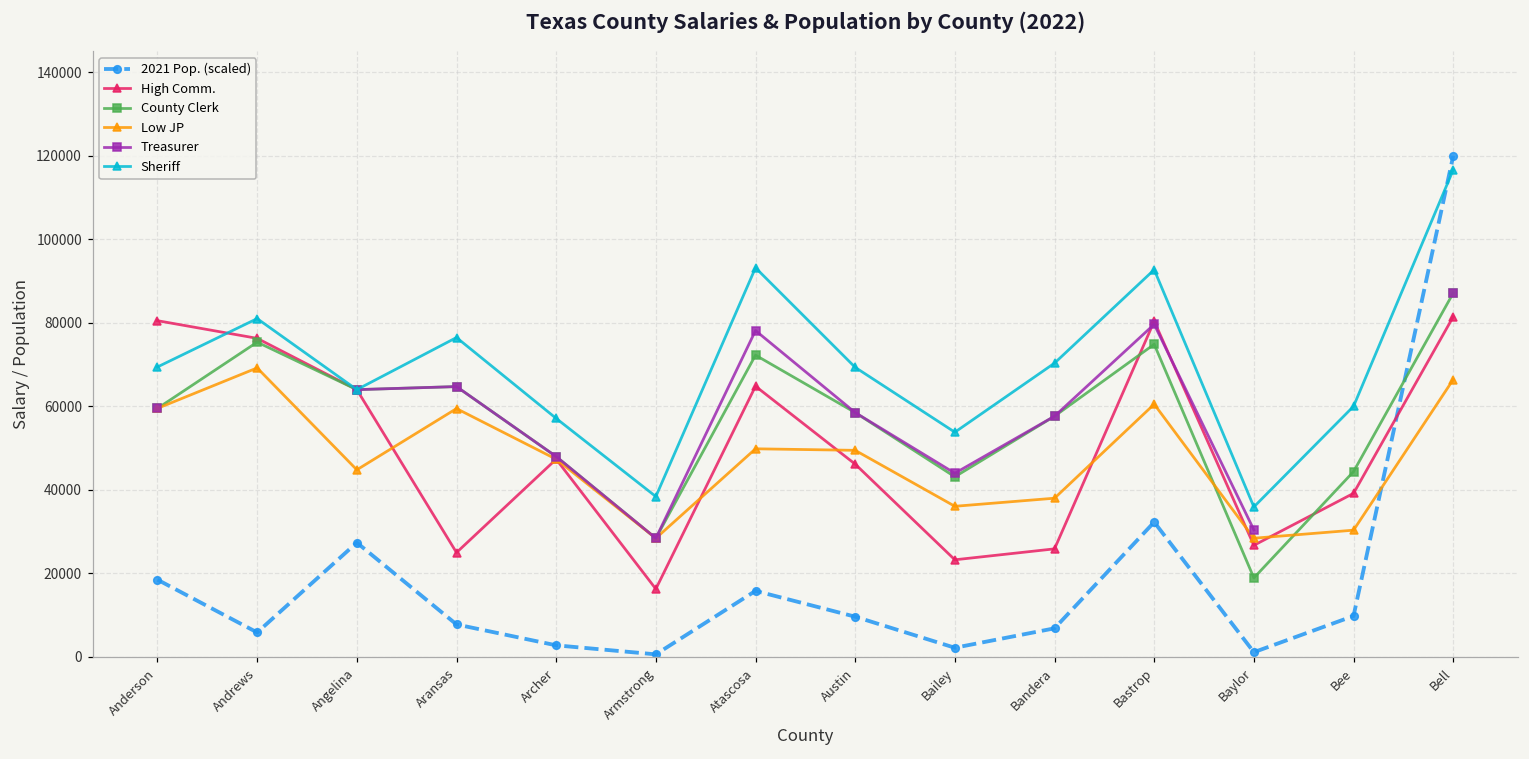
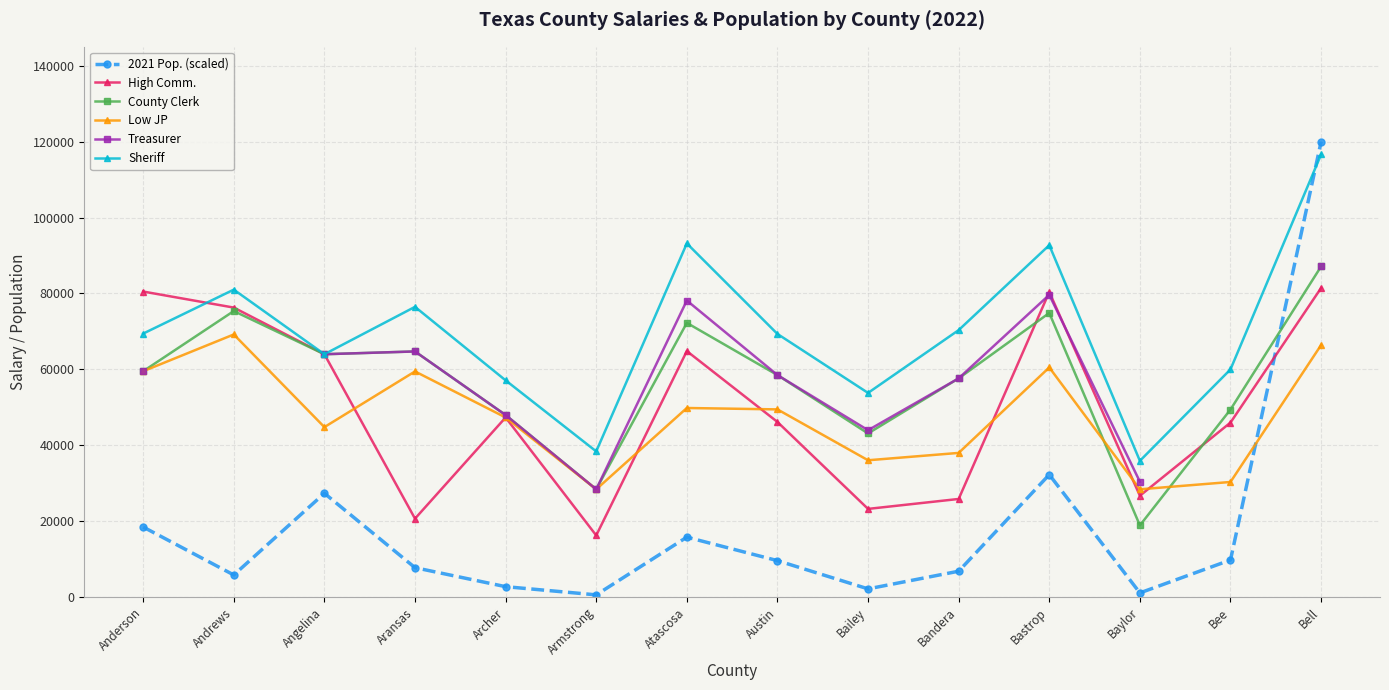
  {
    "High Comm.": {
      "Anderson": 81000,
      "Andrews": 76000,
-     "Aransas": 25000,
+     "Aransas": 21000,
      "Armstrong": 16000,
      "Atascosa": 65000,
      "Austin": 46000,
      "Bailey": 23000,
      "Bandera": 26000,
      "Bastrop": 80000,
      "Baylor": 27000,
-     "Bee": 39000,
+     "Bee": 46000,
      "Bell": 81000
    },
    "County Clerk": {
      "Andrews": 75000,
      "Atascosa": 72000,
      "Bailey": 43000,
      "Bastrop": 75000,
      "Baylor": 19000,
-     "Bee": 44000
+     "Bee": 49000
    },
    "Low JP": {
      "Andrews": 69000,
      "Angelina": 45000,
      "Aransas": 59000,
      "Atascosa": 50000,
      "Austin": 49000,
      "Bailey": 36000,
      "Bandera": 38000,
      "Bastrop": 61000,
      "Baylor": 28000,
      "Bee": 30000,
      "Bell": 66000
    },
    "Treasurer": {
      "Atascosa": 78000,
      "Bailey": 44000,
      "Bastrop": 80000,
      "Baylor": 30000
    }
  }
